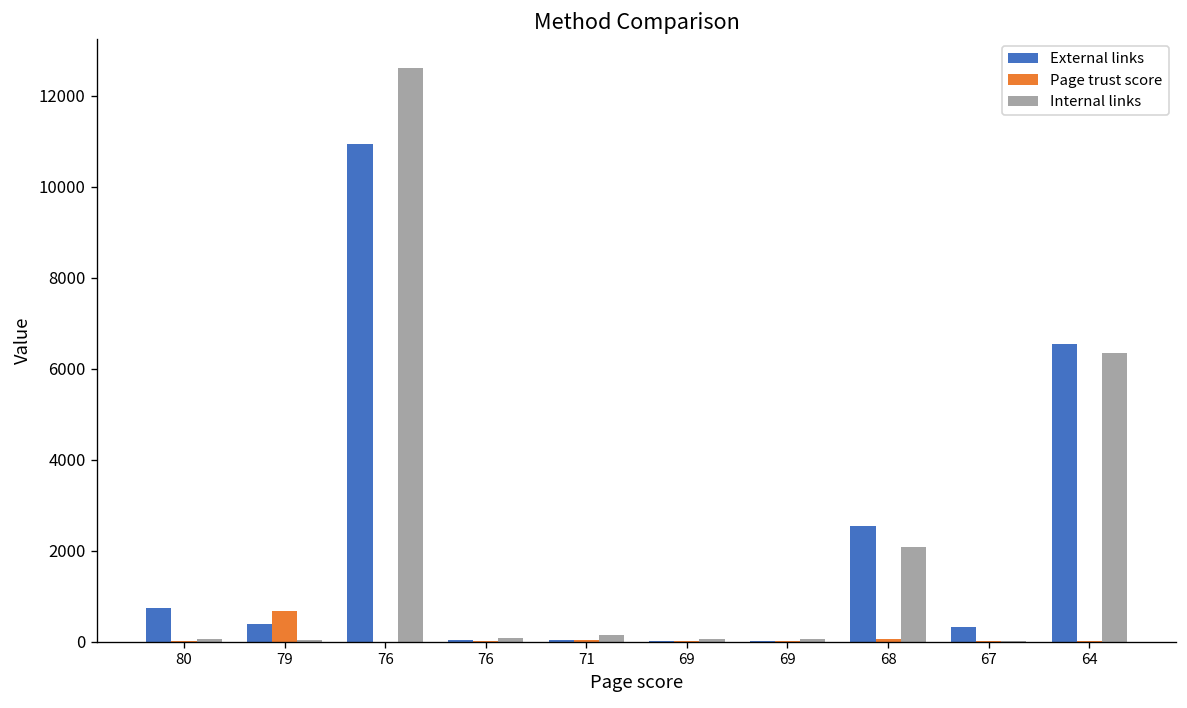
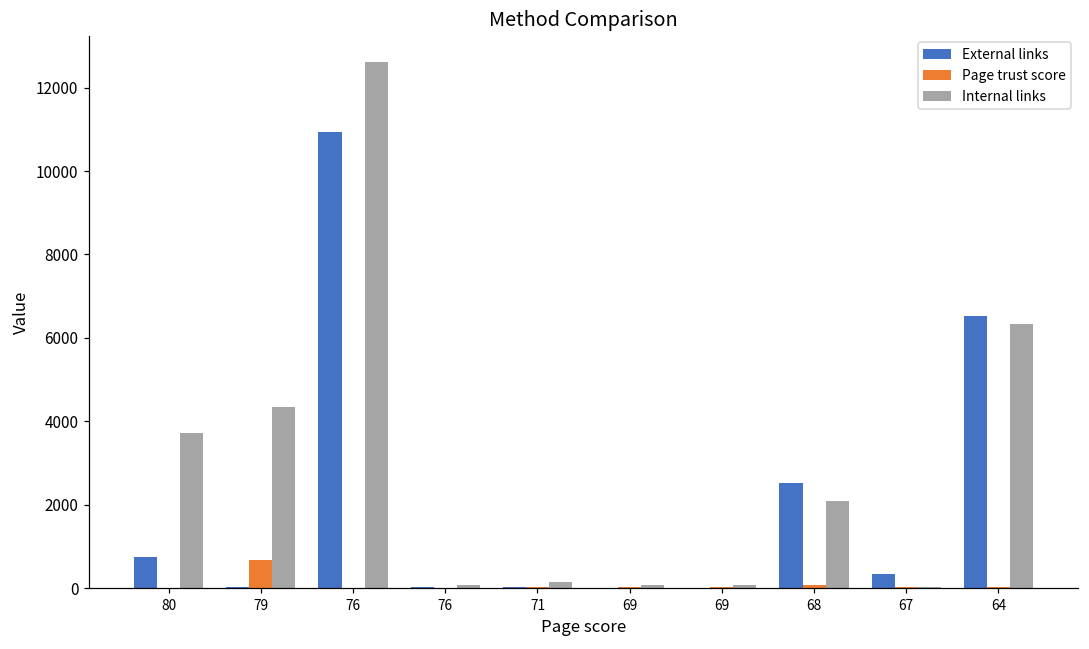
  {
    "External links": {
      "80": 700,
-     "79": 400,
+     "79": 0,
      "68": 2500,
      "67": 300,
      "64": 6500
    },
    "Page trust score": {
      "79": 700
    },
    "Internal links": {
-     "80": 100,
-     "79": 0,
+     "80": 3700,
+     "79": 4300,
      "71": 100,
      "68": 2100,
      "64": 6300
    }
  }
